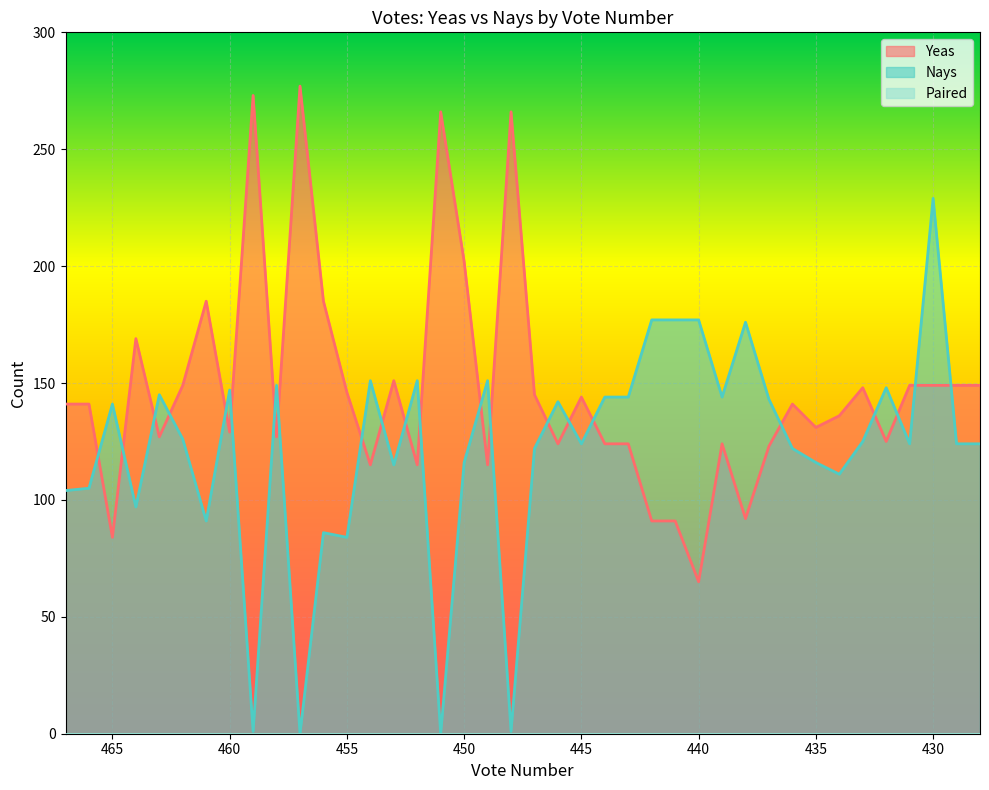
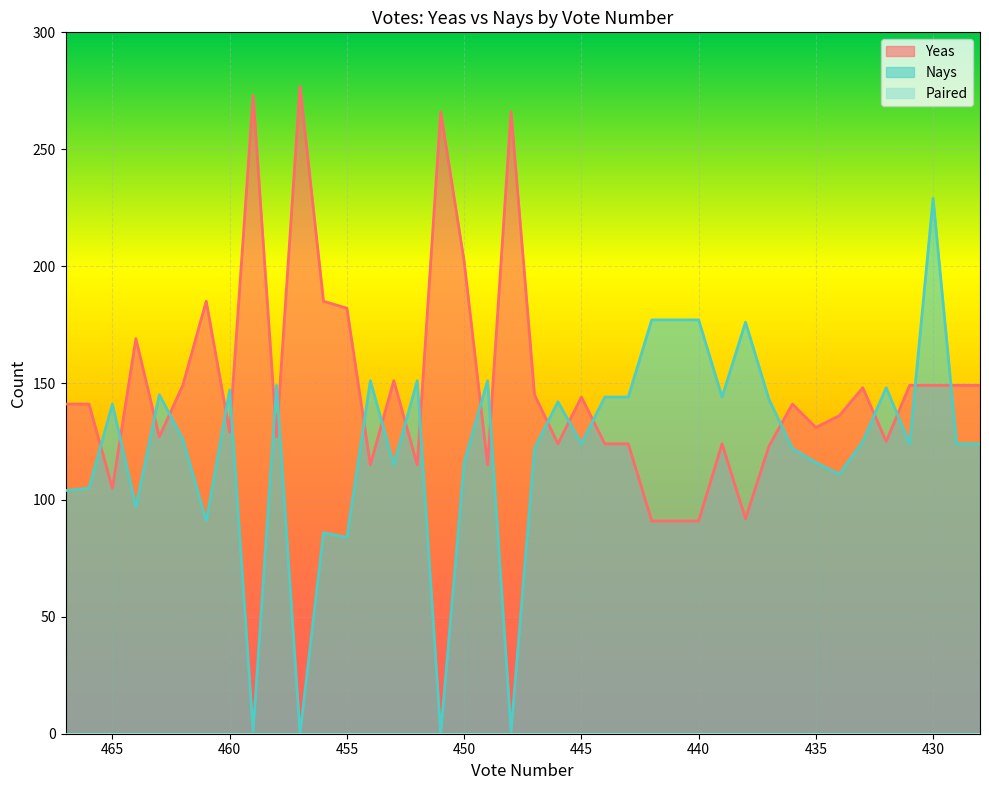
  {
    "Yeas": {
-     "465": 84,
+     "465": 105,
      "460": 129,
-     "455": 146,
+     "455": 182,
      "450": 202,
      "445": 144,
-     "440": 65,
+     "440": 91,
      "435": 131,
      "430": 149
    },
    "Nays": {
      "465": 141,
      "460": 147,
      "455": 84,
      "450": 116,
      "445": 124,
      "440": 177,
      "435": 116,
      "430": 229
    },
    "Paired": {
      "465": 0,
      "460": 0,
      "455": 0,
      "450": 0,
      "445": 0,
      "440": 0,
      "435": 0,
      "430": 0
    }
  }
